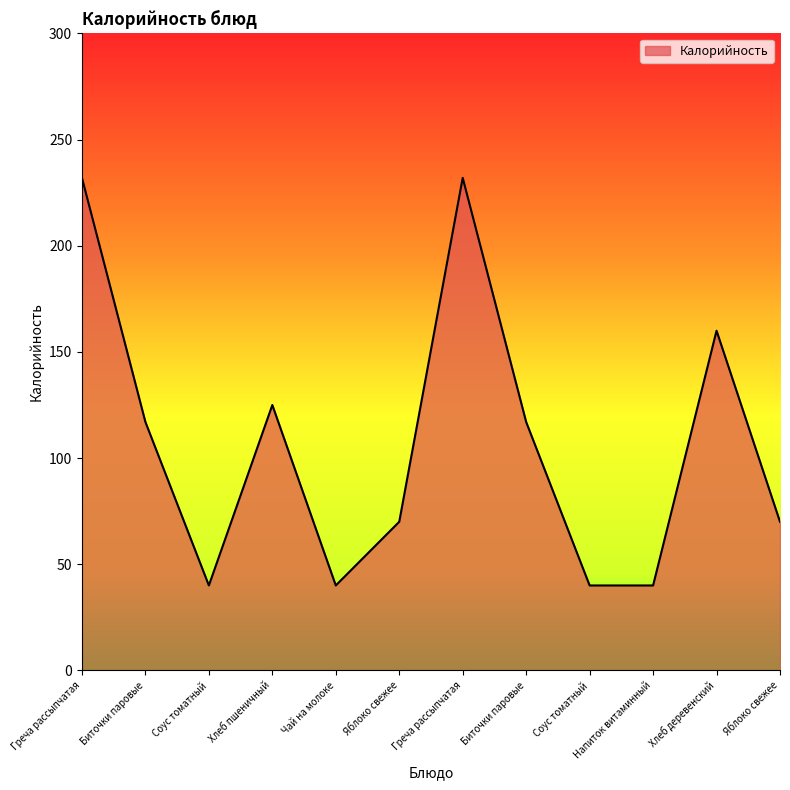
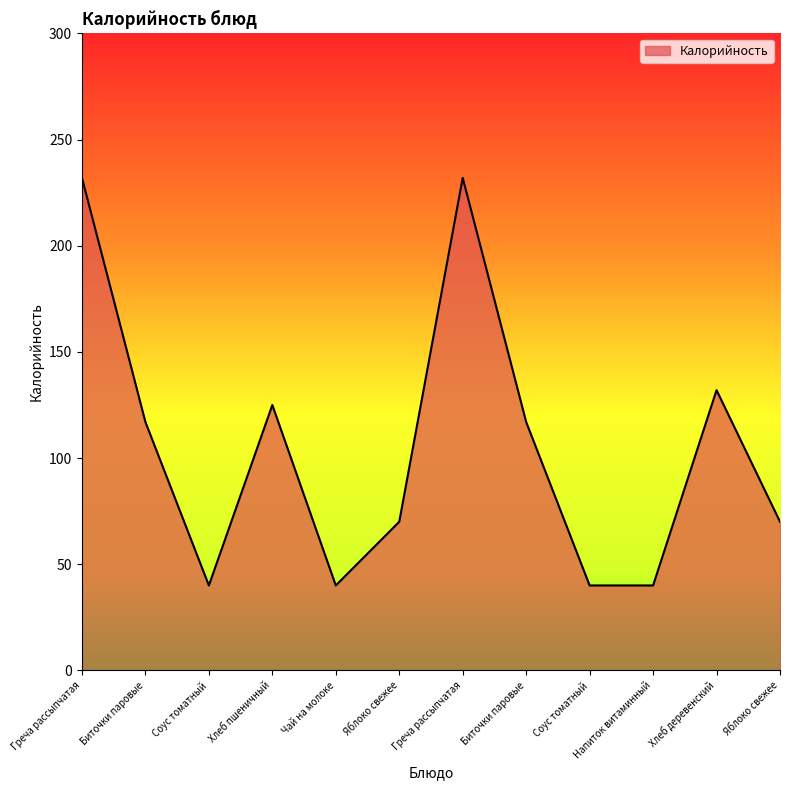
  {
    "Хлеб пшеничный": 125,
    "Чай на молоке": 40,
    "Напиток витаминный": 40,
-   "Хлеб деревенский": 160
+   "Хлеб деревенский": 132
  }
